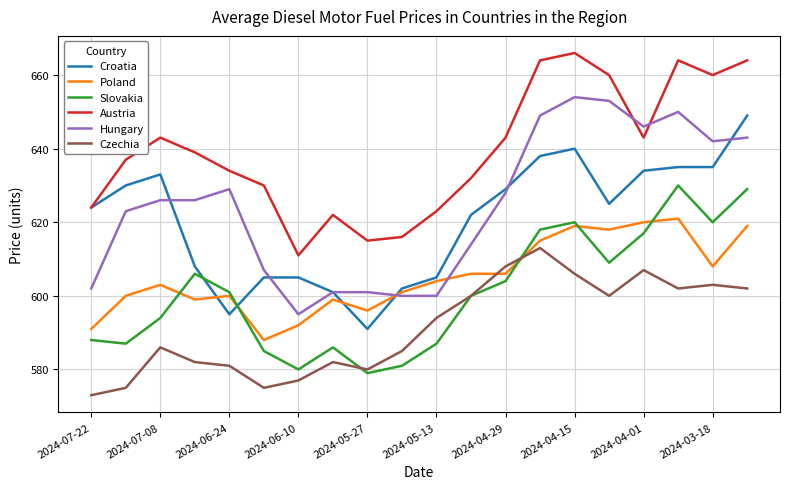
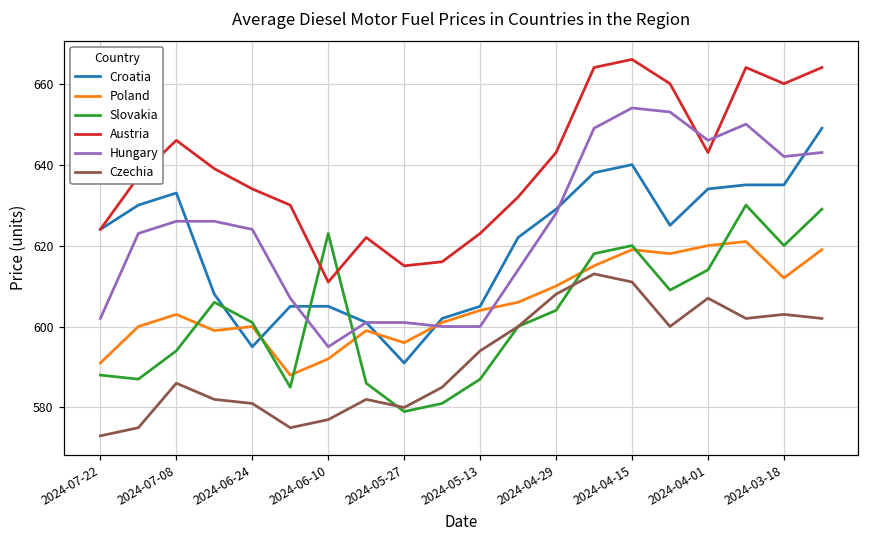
  {
    "Croatia": {
      "2024-07-08": 633,
      "2024-06-24": 595,
      "2024-06-10": 605,
      "2024-05-27": 591,
      "2024-05-13": 605,
      "2024-04-29": 629,
      "2024-04-15": 640,
      "2024-04-01": 634,
      "2024-03-18": 635
    },
    "Poland": {
      "2024-07-22": 591,
      "2024-07-08": 603,
      "2024-06-24": 600,
      "2024-06-10": 592,
      "2024-05-27": 596,
      "2024-05-13": 604,
-     "2024-04-29": 606,
+     "2024-04-29": 610,
      "2024-04-15": 619,
      "2024-04-01": 620,
-     "2024-03-18": 608
+     "2024-03-18": 612
    },
    "Slovakia": {
      "2024-07-22": 588,
      "2024-07-08": 594,
      "2024-06-24": 601,
-     "2024-06-10": 580,
+     "2024-06-10": 623,
      "2024-05-27": 579,
      "2024-05-13": 587,
      "2024-04-29": 604,
      "2024-04-15": 620,
-     "2024-04-01": 617,
+     "2024-04-01": 614,
      "2024-03-18": 620
    },
    "Austria": {
-     "2024-07-08": 643,
+     "2024-07-08": 646,
      "2024-06-24": 634,
      "2024-06-10": 611,
      "2024-05-27": 615,
      "2024-05-13": 623,
      "2024-04-29": 643,
      "2024-04-15": 666,
      "2024-04-01": 643,
      "2024-03-18": 660
    },
    "Hungary": {
      "2024-07-22": 602,
      "2024-07-08": 626,
-     "2024-06-24": 629,
+     "2024-06-24": 624,
      "2024-06-10": 595,
      "2024-05-27": 601,
      "2024-05-13": 600,
      "2024-04-29": 628,
      "2024-04-15": 654,
      "2024-04-01": 646,
      "2024-03-18": 642
    },
    "Czechia": {
      "2024-07-22": 573,
      "2024-07-08": 586,
      "2024-06-24": 581,
      "2024-06-10": 577,
      "2024-05-27": 580,
      "2024-05-13": 594,
      "2024-04-29": 608,
-     "2024-04-15": 606,
+     "2024-04-15": 611,
      "2024-04-01": 607,
      "2024-03-18": 603
    }
  }
